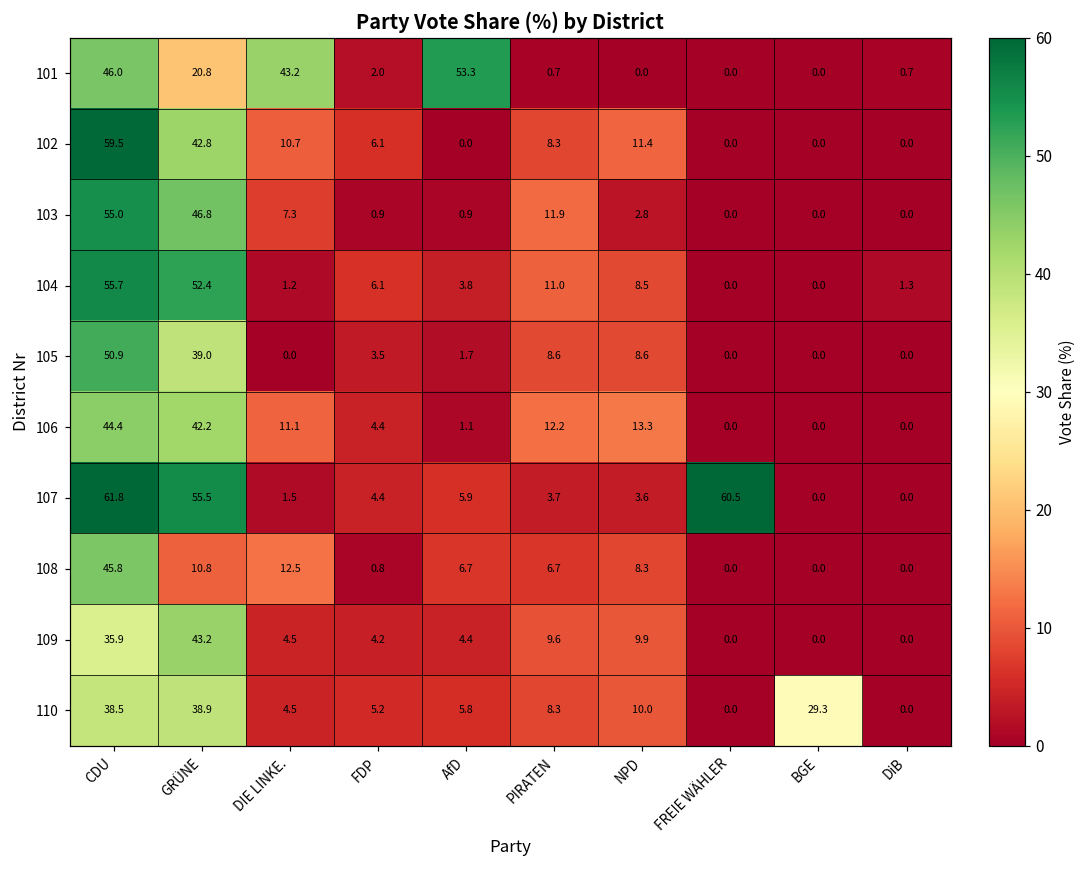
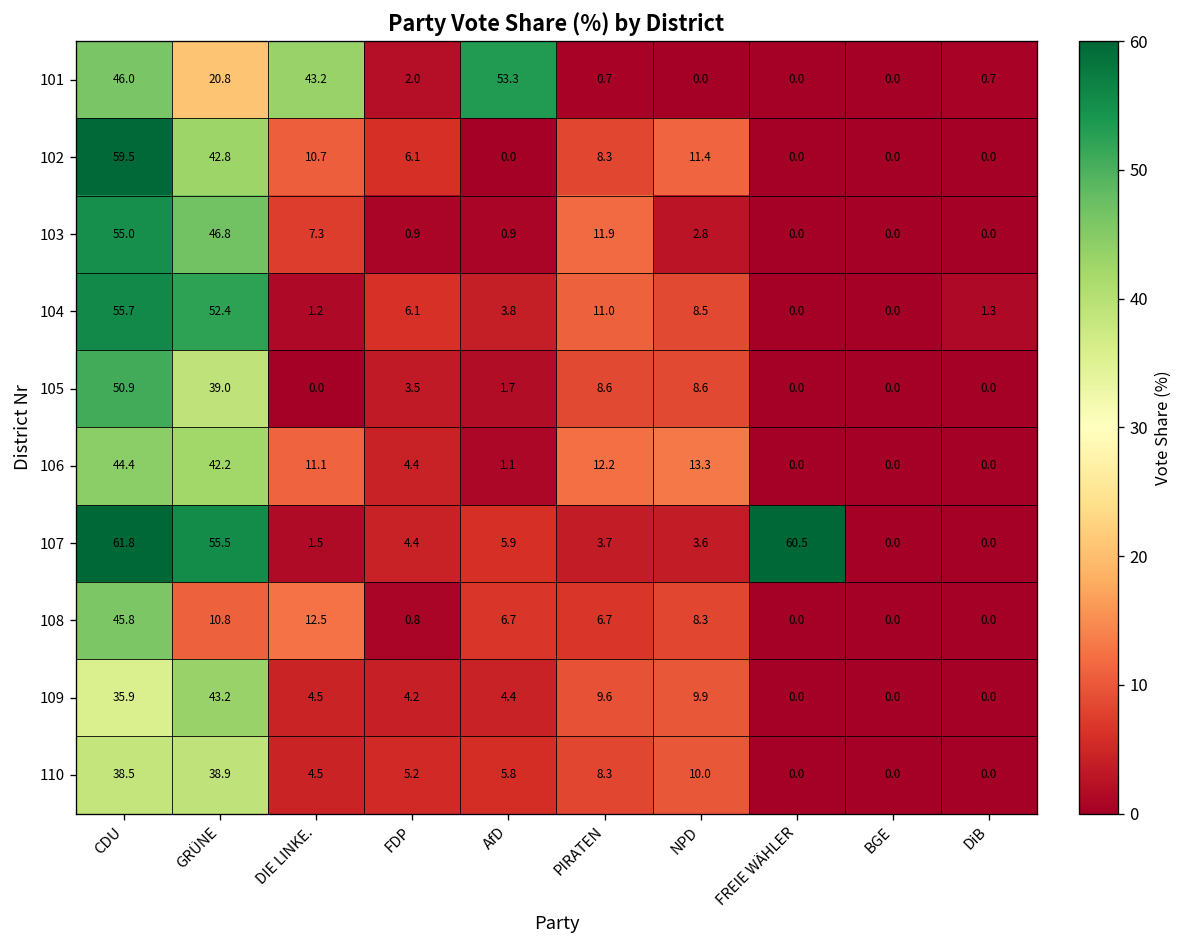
  {
    "101": {
      "CDU": 46.0,
      "GRÜNE": 20.8,
      "DIE LINKE.": 43.2,
      "FDP": 2.0,
      "AfD": 53.3,
      "PIRATEN": 0.7,
      "NPD": 0.0,
      "FREIE WÄHLER": 0.0,
      "BGE": 0.0,
      "DiB": 0.7
    },
    "102": {
      "CDU": 59.5,
      "GRÜNE": 42.8,
      "DIE LINKE.": 10.7,
      "FDP": 6.1,
      "AfD": 0.0,
      "PIRATEN": 8.3,
      "NPD": 11.4,
      "FREIE WÄHLER": 0.0,
      "BGE": 0.0,
      "DiB": 0.0
    },
    "103": {
      "CDU": 55.0,
      "GRÜNE": 46.8,
      "DIE LINKE.": 7.3,
      "FDP": 0.9,
      "AfD": 0.9,
      "PIRATEN": 11.9,
      "NPD": 2.8,
      "FREIE WÄHLER": 0.0,
      "BGE": 0.0,
      "DiB": 0.0
    },
    "104": {
      "CDU": 55.7,
      "GRÜNE": 52.4,
      "DIE LINKE.": 1.2,
      "FDP": 6.1,
      "AfD": 3.8,
      "PIRATEN": 11.0,
      "NPD": 8.5,
      "FREIE WÄHLER": 0.0,
      "BGE": 0.0,
      "DiB": 1.3
    },
    "105": {
      "CDU": 50.9,
      "GRÜNE": 39.0,
      "DIE LINKE.": 0.0,
      "FDP": 3.5,
      "AfD": 1.7,
      "PIRATEN": 8.6,
      "NPD": 8.6,
      "FREIE WÄHLER": 0.0,
      "BGE": 0.0,
      "DiB": 0.0
    },
    "106": {
      "CDU": 44.4,
      "GRÜNE": 42.2,
      "DIE LINKE.": 11.1,
      "FDP": 4.4,
      "AfD": 1.1,
      "PIRATEN": 12.2,
      "NPD": 13.3,
      "FREIE WÄHLER": 0.0,
      "BGE": 0.0,
      "DiB": 0.0
    },
    "107": {
      "CDU": 61.8,
      "GRÜNE": 55.5,
      "DIE LINKE.": 1.5,
      "FDP": 4.4,
      "AfD": 5.9,
      "PIRATEN": 3.7,
      "NPD": 3.6,
      "FREIE WÄHLER": 60.5,
      "BGE": 0.0,
      "DiB": 0.0
    },
    "108": {
      "CDU": 45.8,
      "GRÜNE": 10.8,
      "DIE LINKE.": 12.5,
      "FDP": 0.8,
      "AfD": 6.7,
      "PIRATEN": 6.7,
      "NPD": 8.3,
      "FREIE WÄHLER": 0.0,
      "BGE": 0.0,
      "DiB": 0.0
    },
    "109": {
      "CDU": 35.9,
      "GRÜNE": 43.2,
      "DIE LINKE.": 4.5,
      "FDP": 4.2,
      "AfD": 4.4,
      "PIRATEN": 9.6,
      "NPD": 9.9,
      "FREIE WÄHLER": 0.0,
      "BGE": 0.0,
      "DiB": 0.0
    },
    "110": {
      "CDU": 38.5,
      "GRÜNE": 38.9,
      "DIE LINKE.": 4.5,
      "FDP": 5.2,
      "AfD": 5.8,
      "PIRATEN": 8.3,
      "NPD": 10.0,
      "FREIE WÄHLER": 0.0,
-     "BGE": 29.3,
+     "BGE": 0.0,
      "DiB": 0.0
    }
  }
